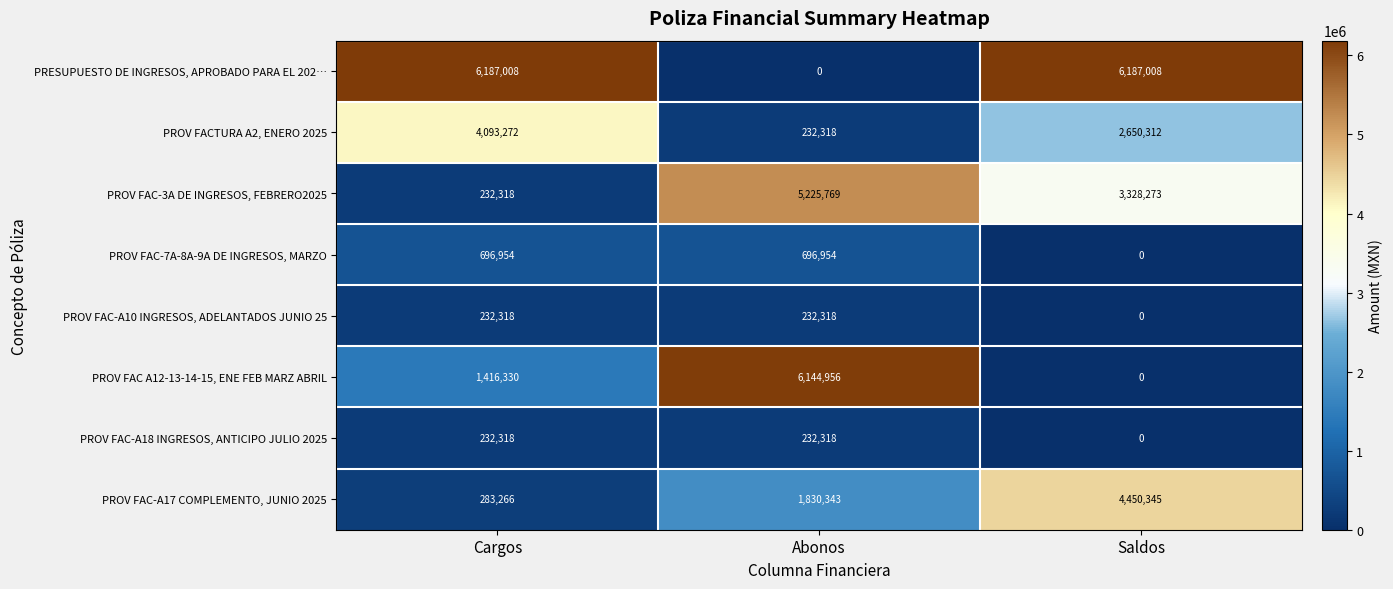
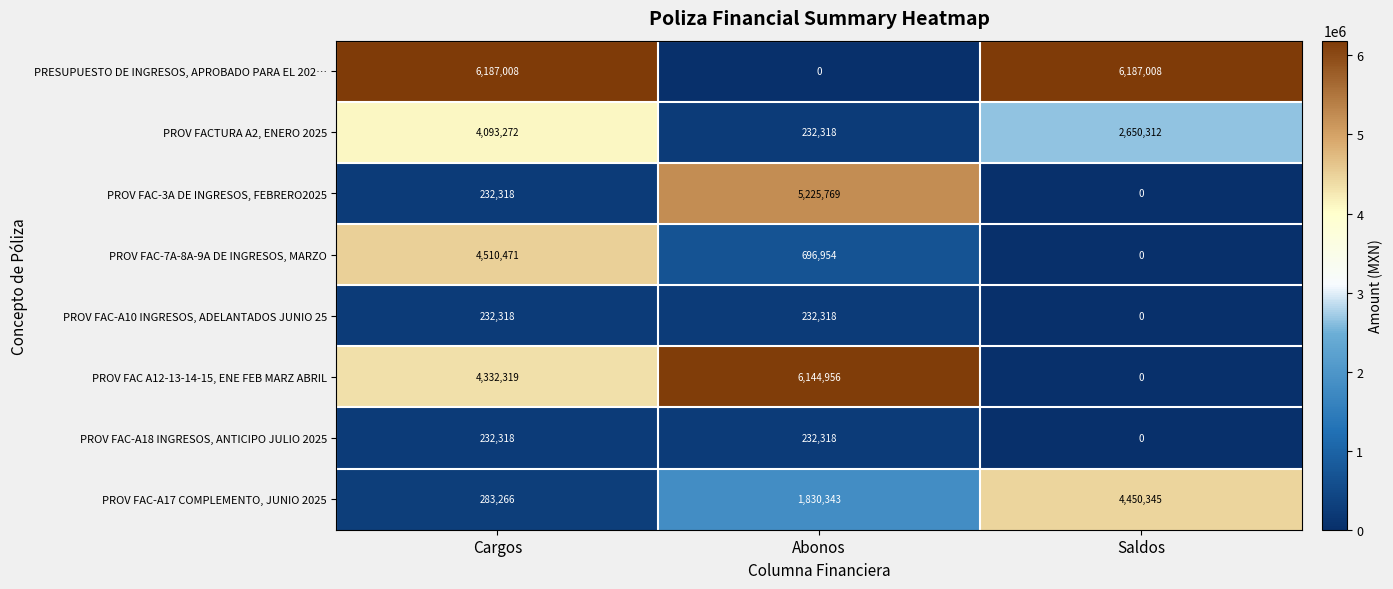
  {
    "PRESUPUESTO DE INGRESOS, APROBADO PARA EL 202…": {
      "Cargos": "6,187,008",
      "Abonos": "0",
      "Saldos": "6,187,008"
    },
    "PROV FACTURA A2, ENERO 2025": {
      "Cargos": "4,093,272",
      "Abonos": "232,318",
      "Saldos": "2,650,312"
    },
    "PROV FAC-3A DE INGRESOS, FEBRERO2025": {
      "Cargos": "232,318",
      "Abonos": "5,225,769",
-     "Saldos": "3,328,273"
+     "Saldos": "0"
    },
    "PROV FAC-7A-8A-9A DE INGRESOS, MARZO": {
-     "Cargos": "696,954",
+     "Cargos": "4,510,471",
      "Abonos": "696,954",
      "Saldos": "0"
    },
    "PROV FAC-A10 INGRESOS, ADELANTADOS JUNIO 25": {
      "Cargos": "232,318",
      "Abonos": "232,318",
      "Saldos": "0"
    },
    "PROV FAC A12-13-14-15, ENE FEB MARZ ABRIL": {
-     "Cargos": "1,416,330",
+     "Cargos": "4,332,319",
      "Abonos": "6,144,956",
      "Saldos": "0"
    },
    "PROV FAC-A18 INGRESOS, ANTICIPO JULIO 2025": {
      "Cargos": "232,318",
      "Abonos": "232,318",
      "Saldos": "0"
    },
    "PROV FAC-A17 COMPLEMENTO, JUNIO 2025": {
      "Cargos": "283,266",
      "Abonos": "1,830,343",
      "Saldos": "4,450,345"
    }
  }
